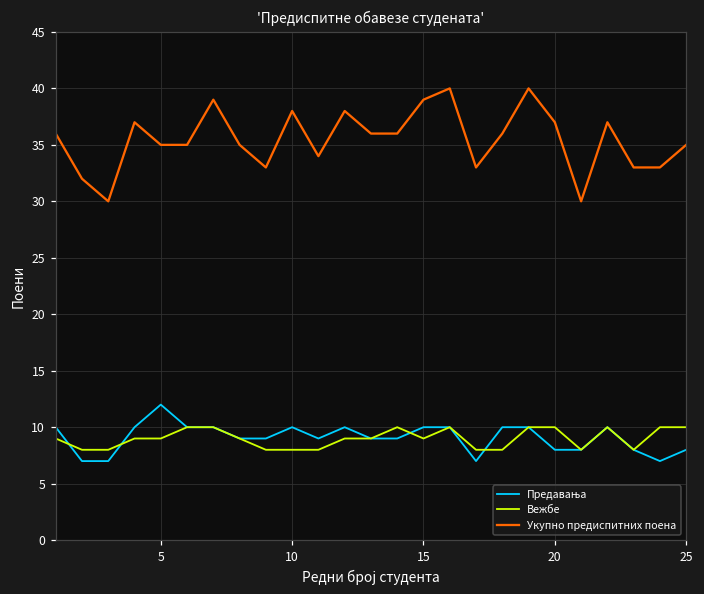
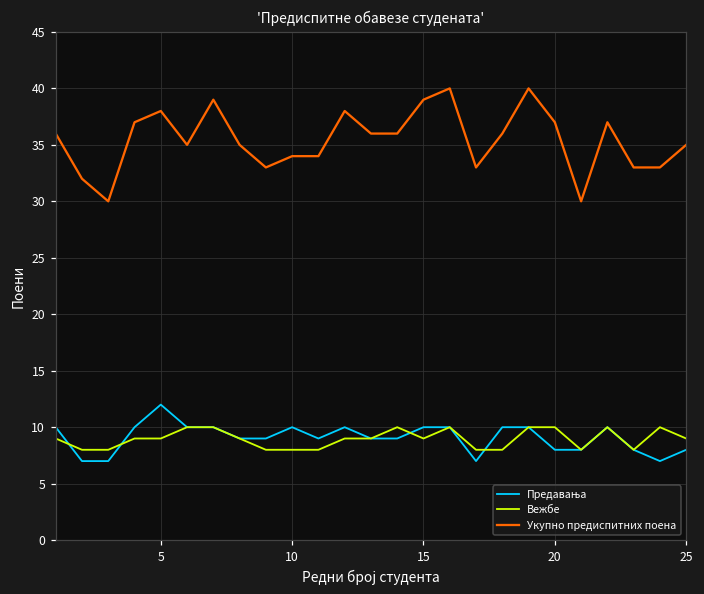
  {
    "Предавања": {
      "5": 12,
      "10": 10,
      "15": 10,
      "20": 8,
      "25": 8
    },
    "Вежбе": {
      "5": 9,
      "10": 8,
      "15": 9,
      "20": 10,
-     "25": 10
+     "25": 9
    },
    "Укупно предиспитних поена": {
-     "5": 35,
-     "10": 38,
+     "5": 38,
+     "10": 34,
      "15": 39,
      "20": 37,
      "25": 35
    }
  }
